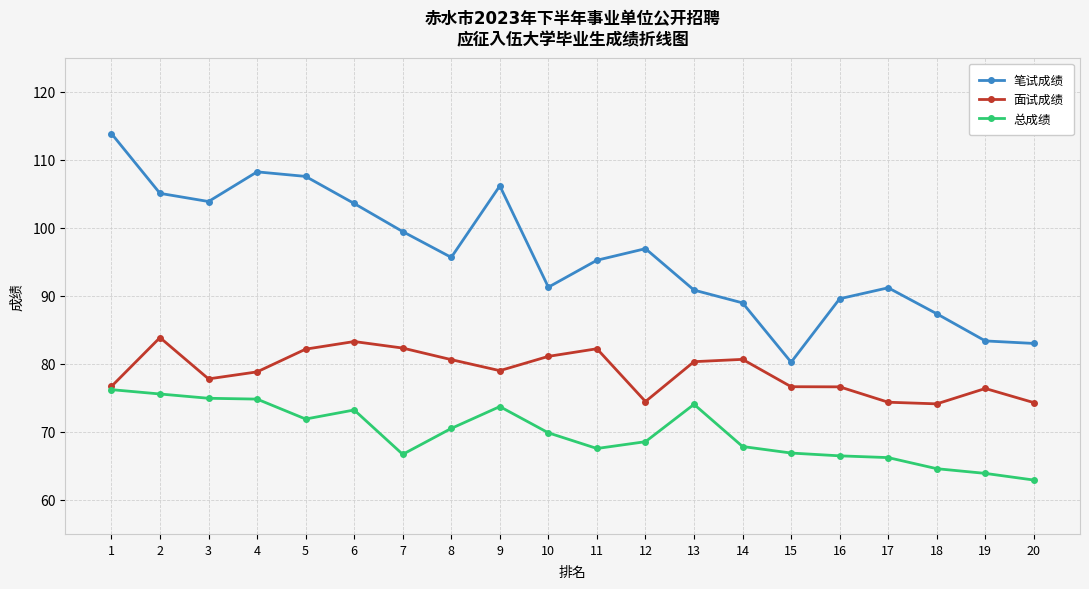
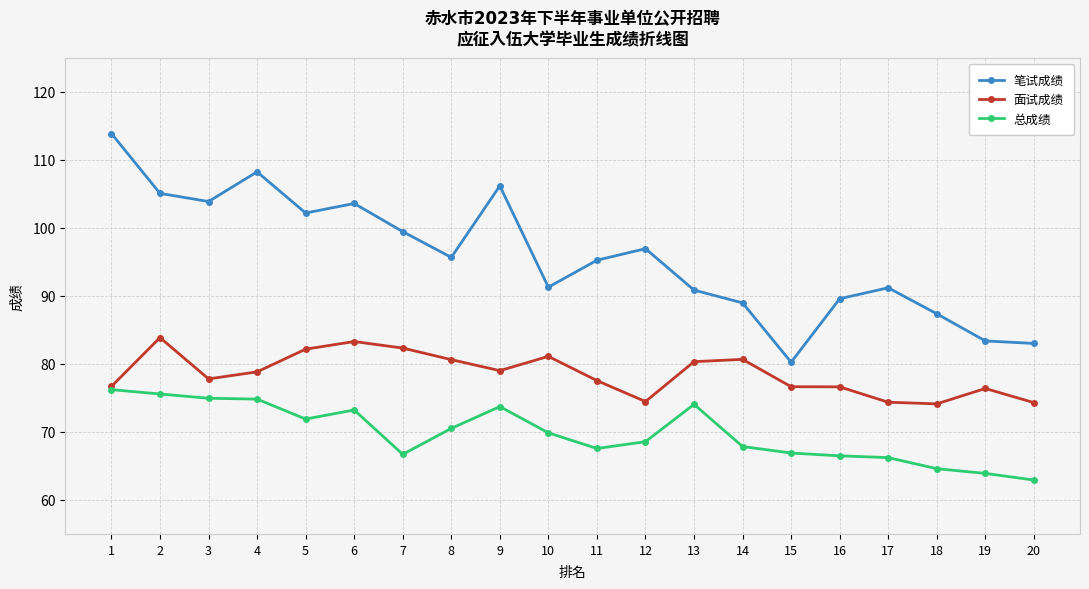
  {
    "笔试成绩": {
      "1": 114,
      "2": 105,
      "3": 104,
      "4": 108,
-     "5": 108,
+     "5": 102,
      "6": 104,
      "7": 99,
      "8": 96,
      "9": 106,
      "10": 91,
      "11": 95,
      "12": 97,
      "13": 91,
      "14": 89,
      "15": 80,
      "16": 90,
      "17": 91,
      "18": 87,
      "19": 83,
      "20": 83
    },
    "面试成绩": {
      "1": 77,
      "2": 84,
      "3": 78,
      "4": 79,
      "5": 82,
      "6": 83,
      "7": 82,
      "8": 81,
      "9": 79,
      "10": 81,
-     "11": 82,
+     "11": 78,
      "12": 74,
      "13": 80,
      "14": 81,
      "15": 77,
      "16": 77,
      "17": 74,
      "18": 74,
      "19": 76,
      "20": 74
    },
    "总成绩": {
      "1": 76,
      "2": 76,
      "3": 75,
      "4": 75,
      "5": 72,
      "6": 73,
      "7": 67,
      "8": 71,
      "9": 74,
      "10": 70,
      "11": 68,
      "12": 69,
      "13": 74,
      "14": 68,
      "15": 67,
      "16": 66,
      "17": 66,
      "18": 65,
      "19": 64,
      "20": 63
    }
  }
